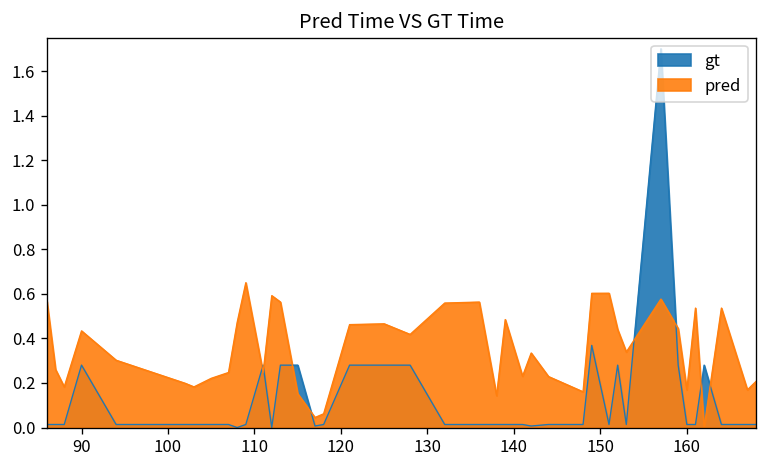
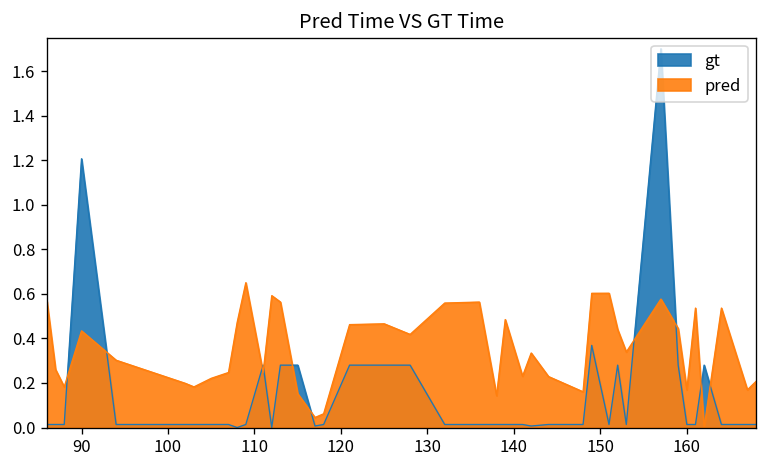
  {
    "gt": {
-     "90": 0.28,
+     "90": 1.21,
      "160": 0.01
    },
    "pred": {
      "90": 0.43,
      "160": 0.17
    }
  }
